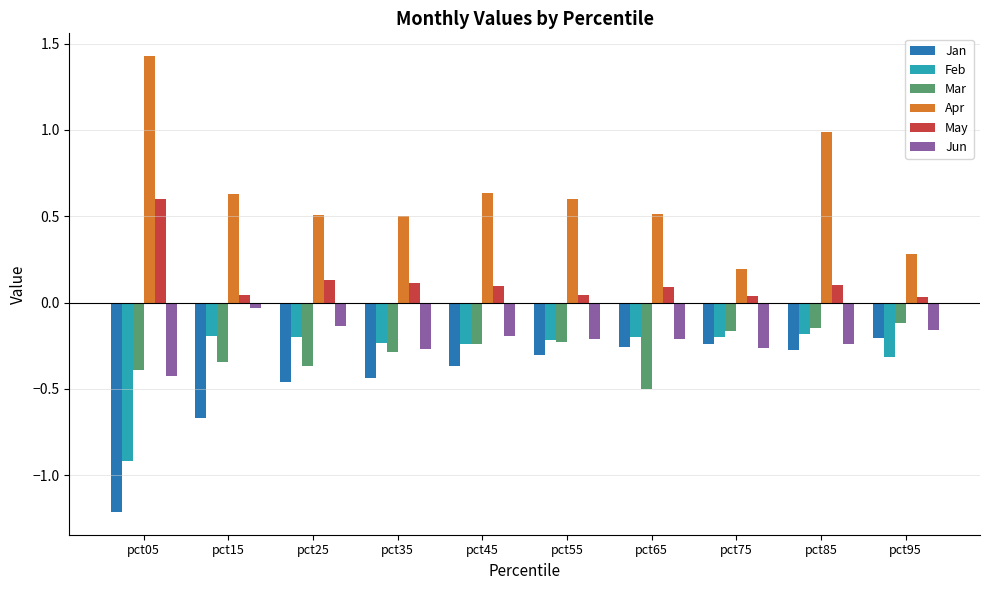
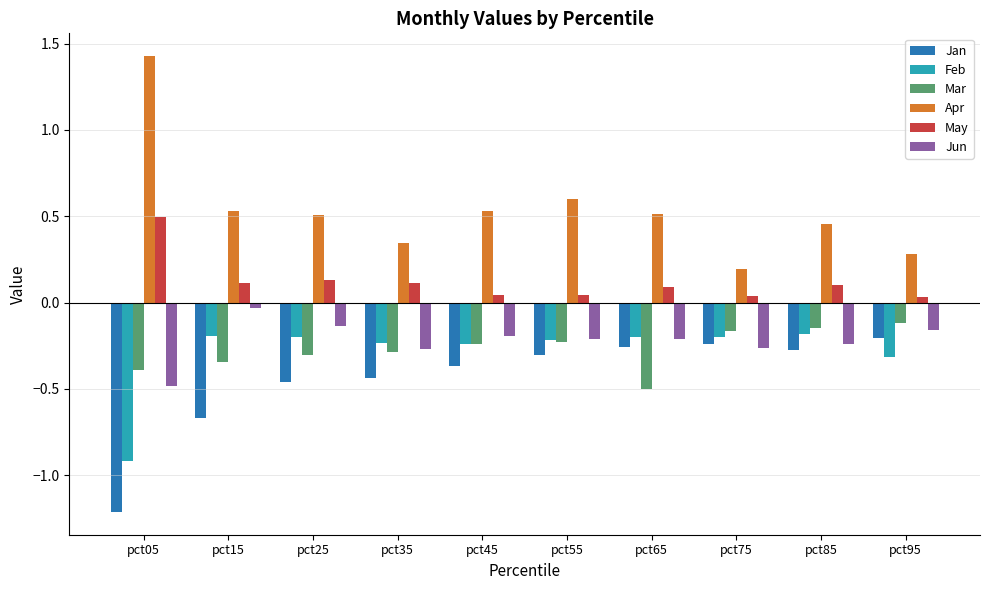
  {
    "Mar": {
      "pct05": -0.39,
      "pct15": -0.34,
-     "pct25": -0.37,
+     "pct25": -0.30,
      "pct35": -0.28,
      "pct45": -0.24,
      "pct55": -0.23,
      "pct65": -0.50,
      "pct75": -0.16,
      "pct85": -0.15,
      "pct95": -0.12
    },
    "Apr": {
      "pct05": 1.43,
-     "pct15": 0.63,
+     "pct15": 0.53,
      "pct25": 0.51,
-     "pct35": 0.50,
-     "pct45": 0.64,
+     "pct35": 0.35,
+     "pct45": 0.53,
      "pct55": 0.60,
      "pct65": 0.51,
      "pct75": 0.20,
-     "pct85": 0.99,
+     "pct85": 0.46,
      "pct95": 0.28
    },
    "May": {
-     "pct05": 0.60,
-     "pct15": 0.05,
+     "pct05": 0.49,
+     "pct15": 0.12,
      "pct25": 0.13,
      "pct35": 0.11,
-     "pct45": 0.10,
+     "pct45": 0.04,
      "pct55": 0.05,
      "pct65": 0.09,
      "pct75": 0.04,
      "pct85": 0.10,
      "pct95": 0.03
    },
    "Jun": {
-     "pct05": -0.42,
+     "pct05": -0.48,
      "pct15": -0.03,
      "pct25": -0.14,
      "pct35": -0.27,
      "pct45": -0.19,
      "pct55": -0.21,
      "pct65": -0.21,
      "pct75": -0.26,
      "pct85": -0.24,
      "pct95": -0.16
    }
  }
